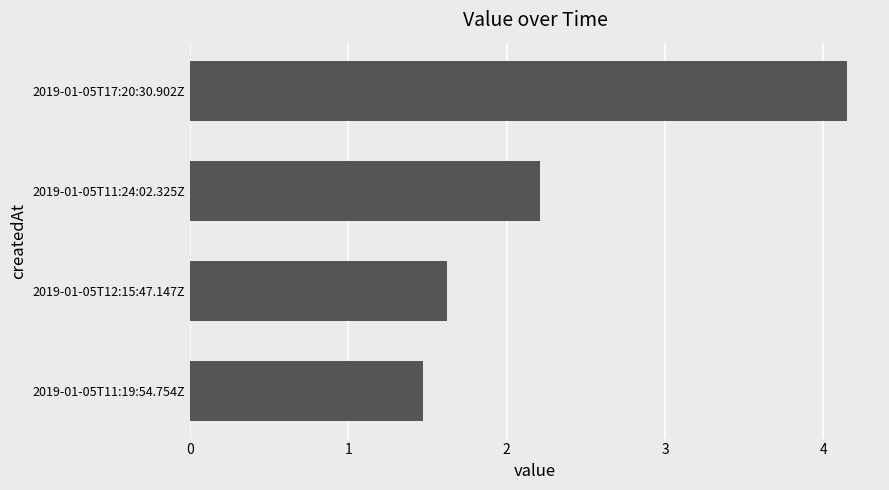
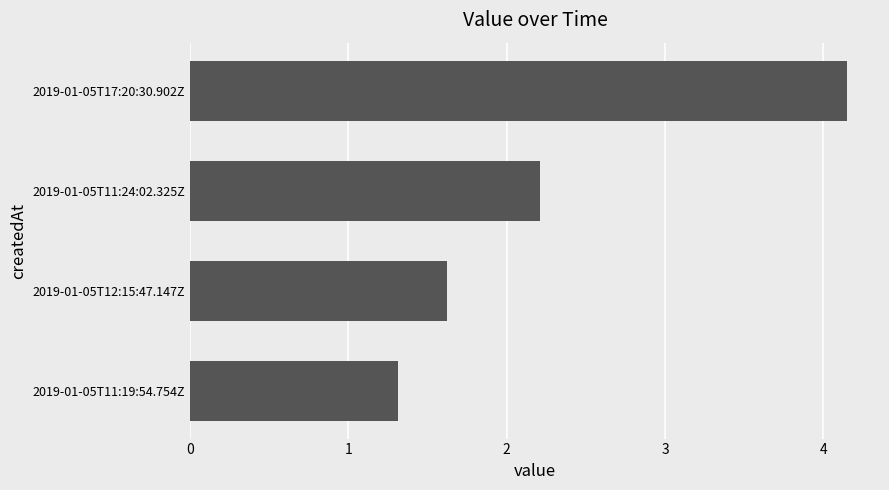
  {
    "2019-01-05T17:20:30.902Z": 4.15,
    "2019-01-05T11:24:02.325Z": 2.21,
    "2019-01-05T12:15:47.147Z": 1.62,
-   "2019-01-05T11:19:54.754Z": 1.47
+   "2019-01-05T11:19:54.754Z": 1.31
  }
